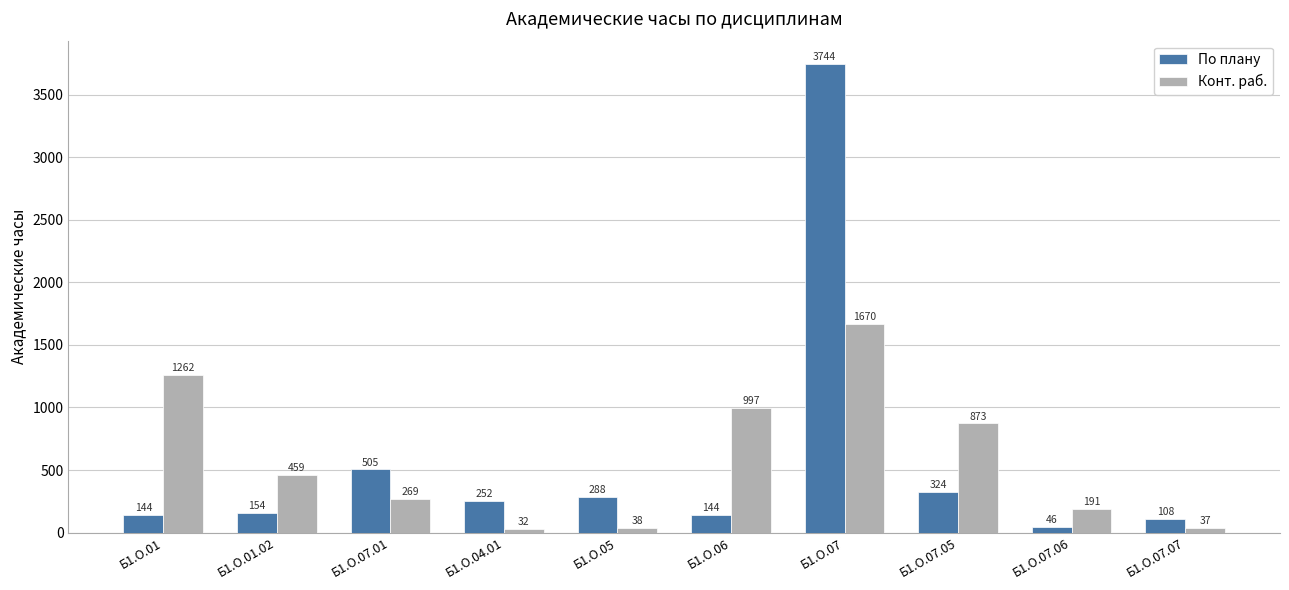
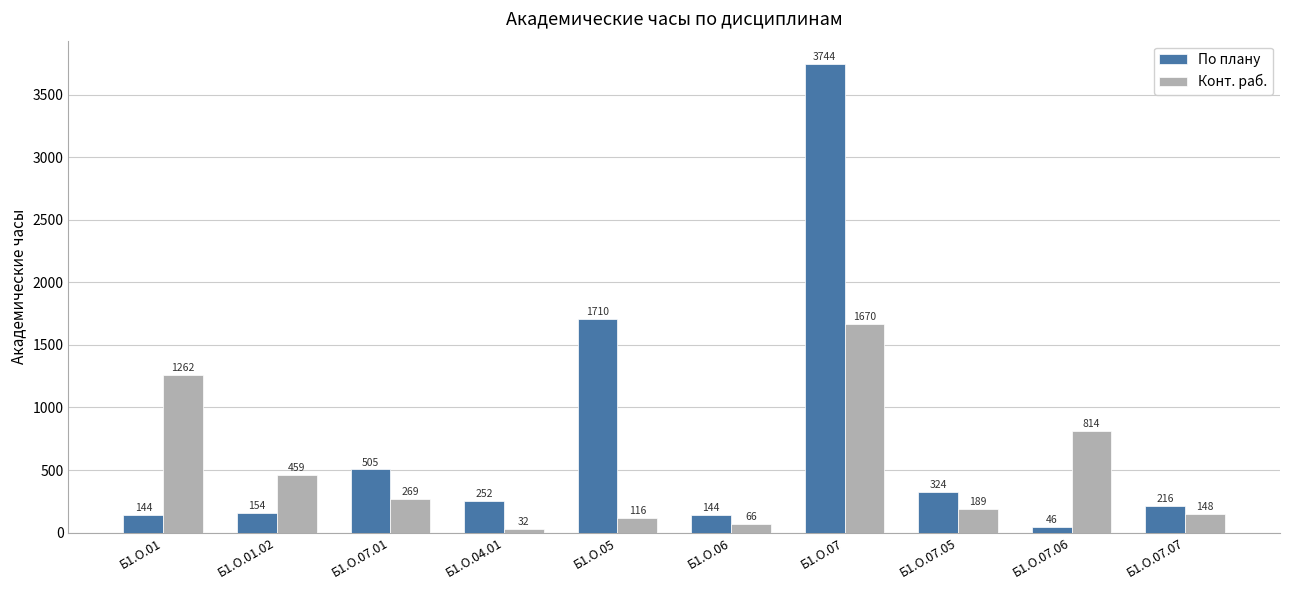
  {
    "По плану": {
      "Б1.О.01": 144,
      "Б1.О.01.02": 154,
      "Б1.О.07.01": 505,
      "Б1.О.04.01": 252,
-     "Б1.О.05": 288,
+     "Б1.О.05": 1710,
      "Б1.О.06": 144,
      "Б1.О.07": 3744,
      "Б1.О.07.05": 324,
      "Б1.О.07.06": 46,
-     "Б1.О.07.07": 108
+     "Б1.О.07.07": 216
    },
    "Конт. раб.": {
      "Б1.О.01": 1262,
      "Б1.О.01.02": 459,
      "Б1.О.07.01": 269,
      "Б1.О.04.01": 32,
-     "Б1.О.05": 38,
-     "Б1.О.06": 997,
+     "Б1.О.05": 116,
+     "Б1.О.06": 66,
      "Б1.О.07": 1670,
-     "Б1.О.07.05": 873,
-     "Б1.О.07.06": 191,
-     "Б1.О.07.07": 37
+     "Б1.О.07.05": 189,
+     "Б1.О.07.06": 814,
+     "Б1.О.07.07": 148
    }
  }
